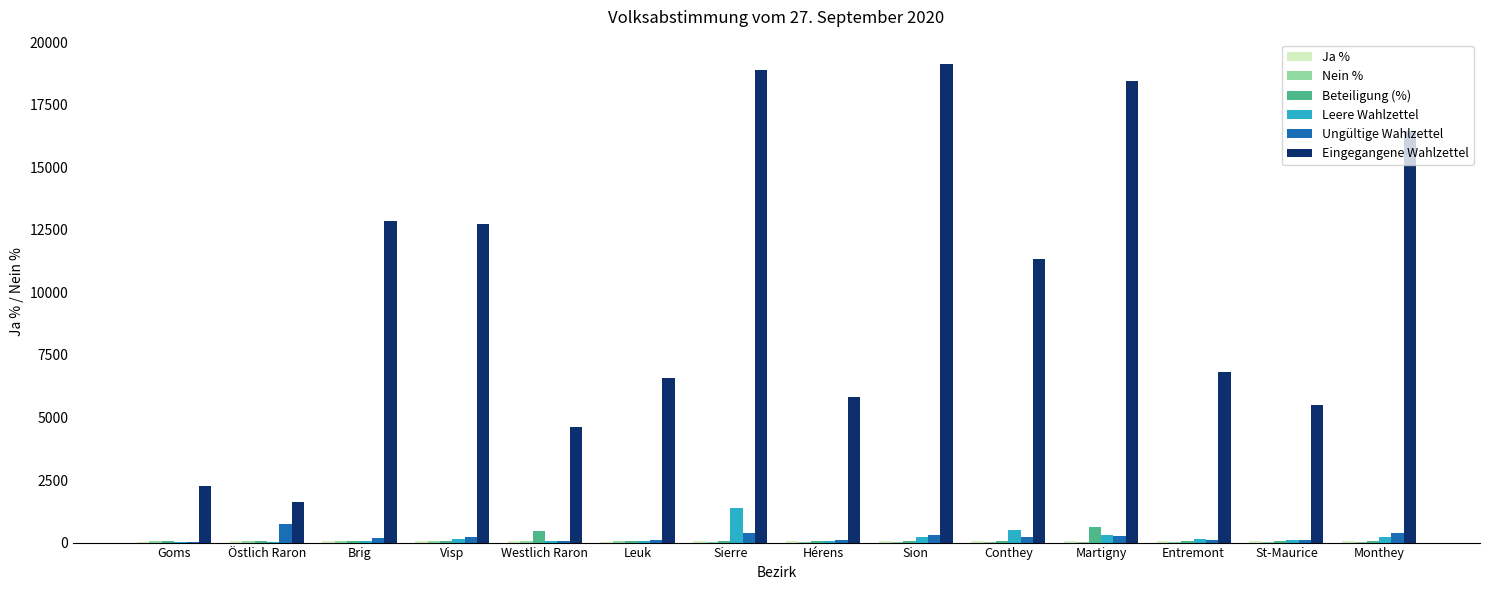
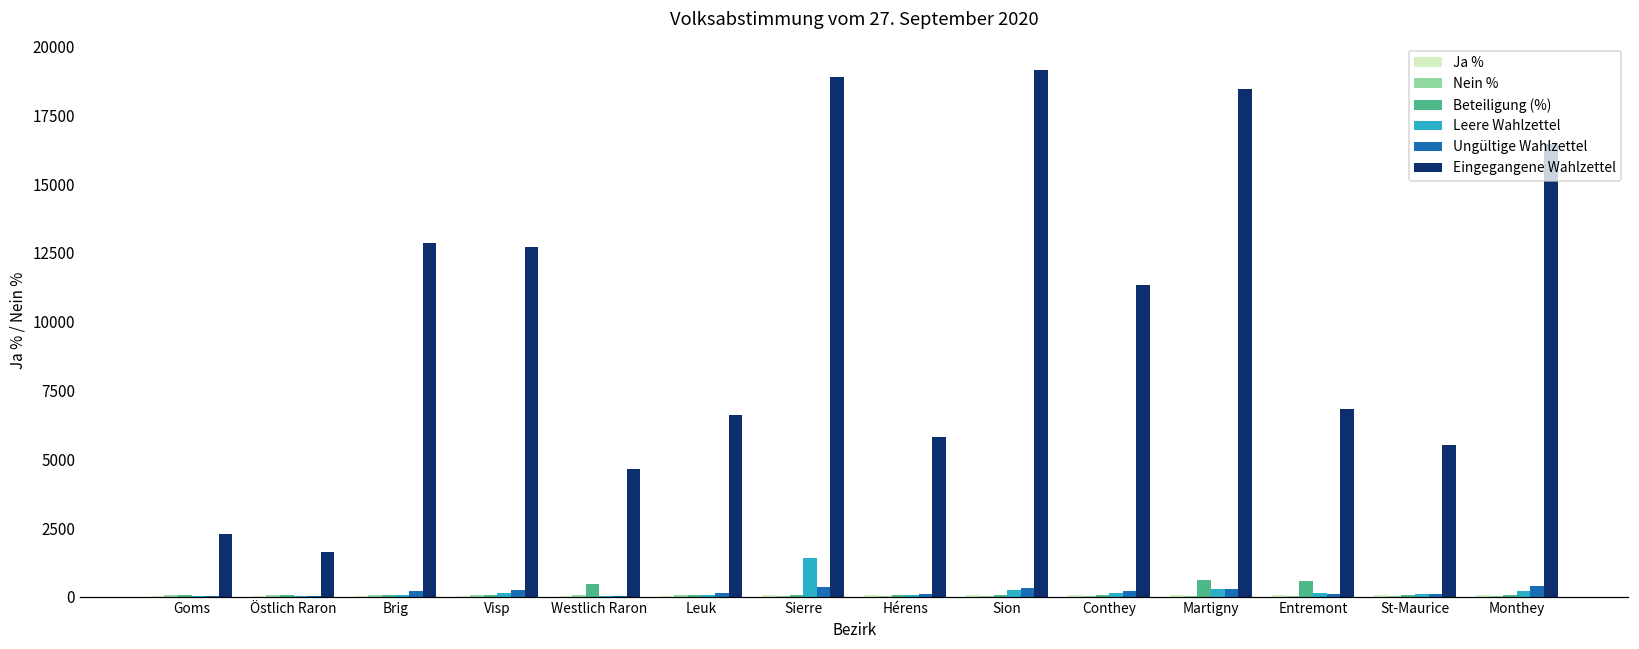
  {
    "Beteiligung (%)": {
      "Westlich Raron": 500,
      "Martigny": 600,
-     "Entremont": 100
+     "Entremont": 600
    },
    "Leere Wahlzettel": {
      "Visp": 100,
      "Sierre": 1400,
      "Sion": 200,
-     "Conthey": 500,
+     "Conthey": 200,
      "Martigny": 300,
      "Entremont": 100,
      "Monthey": 200
    },
    "Ungültige Wahlzettel": {
-     "Östlich Raron": 800,
+     "Östlich Raron": 0,
      "Brig": 200,
      "Visp": 200,
      "Leuk": 100,
      "Sierre": 400,
      "Sion": 300,
      "Conthey": 200,
      "Martigny": 300,
      "Entremont": 100,
      "Monthey": 400
    },
    "Eingegangene Wahlzettel": {
      "Goms": 2300,
      "Östlich Raron": 1600,
      "Brig": 12900,
      "Visp": 12700,
      "Westlich Raron": 4600,
      "Leuk": 6600,
      "Sierre": 18900,
      "Hérens": 5800,
      "Sion": 19100,
      "Conthey": 11300,
      "Martigny": 18400,
      "Entremont": 6800,
      "St-Maurice": 5500
    }
  }
